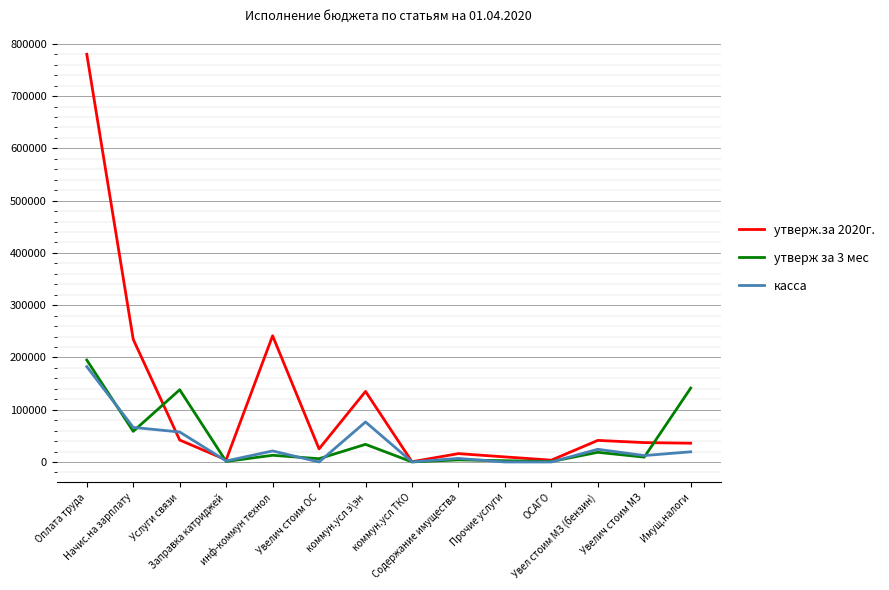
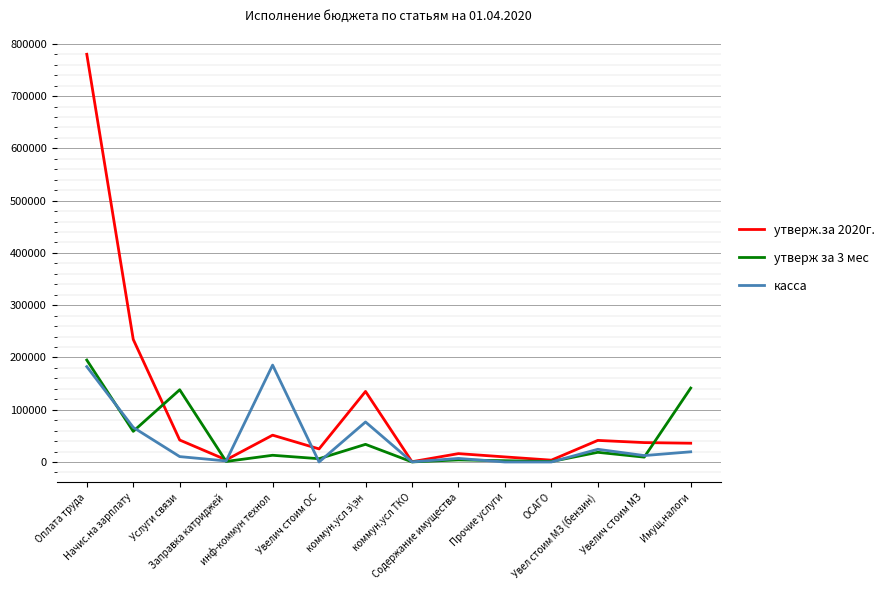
  {
    "утверж.за 2020г.": {
      "Оплата труда": 780000,
      "Начис.на зарплату": 230000,
      "Услуги связи": 40000,
-     "инф-коммун технол": 240000,
+     "инф-коммун технол": 50000,
      "Увелич стоим ОС": 30000,
      "коммун.усл э\\эн": 140000,
      "Содержание имущества": 20000,
      "Прочие услуги": 10000,
      "Увел стоим МЗ (бензин)": 40000,
      "Увелич стоим МЗ": 40000,
      "Имущ.налоги": 40000
    },
    "утверж за 3 мес": {
      "Оплата труда": 200000,
      "Начис.на зарплату": 60000,
      "Услуги связи": 140000,
      "инф-коммун технол": 10000,
      "Увелич стоим ОС": 10000,
      "коммун.усл э\\эн": 30000,
      "Увел стоим МЗ (бензин)": 20000,
      "Имущ.налоги": 140000
    },
    "касса": {
      "Оплата труда": 180000,
      "Начис.на зарплату": 70000,
-     "Услуги связи": 60000,
-     "инф-коммун технол": 20000,
+     "Услуги связи": 10000,
+     "инф-коммун технол": 190000,
      "Увелич стоим ОС": 0,
      "коммун.усл э\\эн": 80000,
      "Увел стоим МЗ (бензин)": 20000,
      "Имущ.налоги": 20000
    }
  }
